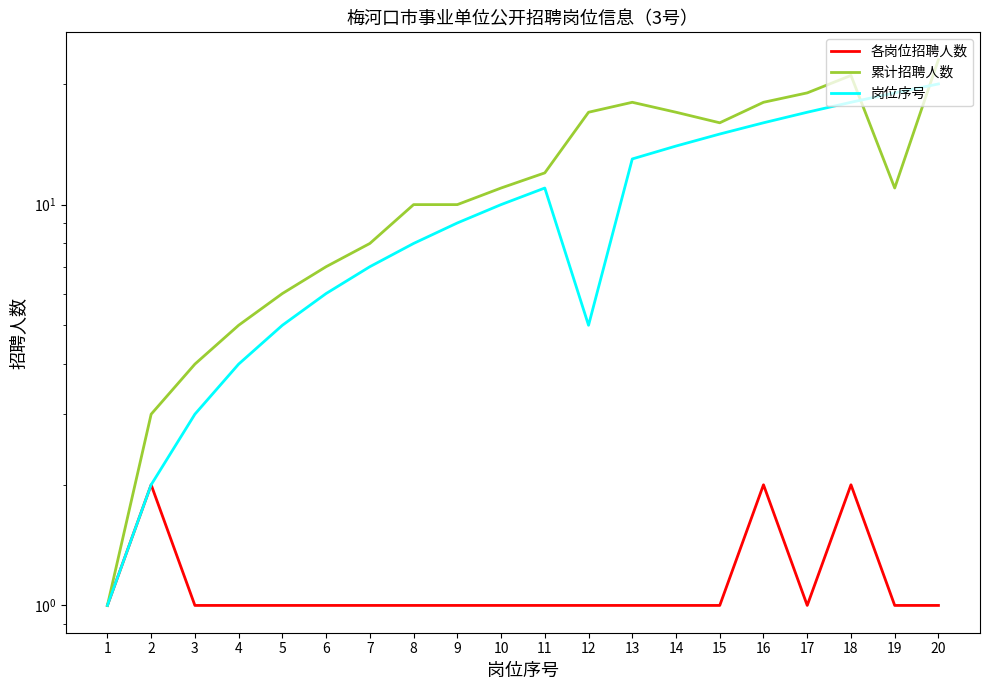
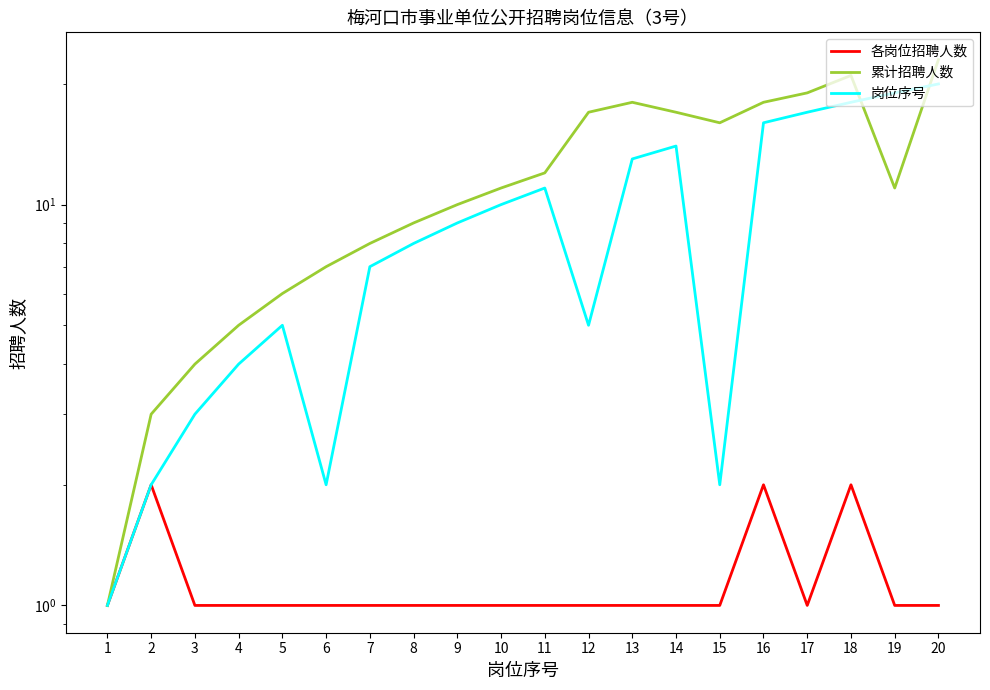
  {
    "各岗位招聘人数": {
      "3": 1,
      "4": 1,
      "5": 1,
      "6": 1,
      "7": 1,
      "8": 1,
      "9": 1,
      "10": 1,
      "11": 1,
      "12": 1,
      "13": 1,
      "14": 1,
      "15": 1,
      "16": 2,
      "17": 1,
      "18": 2,
      "19": 1,
      "20": 1
    },
    "累计招聘人数": {
      "2": 3,
      "3": 4,
      "4": 5,
      "5": 6,
      "6": 7,
      "7": 8,
-     "8": 10,
+     "8": 9,
      "9": 10,
      "10": 11,
      "11": 12,
      "12": 17,
      "13": 18,
      "14": 17,
      "15": 16,
      "16": 18,
      "17": 19,
      "19": 11
    },
    "岗位序号": {
      "3": 3,
      "4": 4,
      "5": 5,
-     "6": 6,
+     "6": 2,
      "7": 7,
      "8": 8,
      "9": 9,
      "10": 10,
      "11": 11,
      "12": 5,
      "13": 13,
      "14": 14,
-     "15": 15,
+     "15": 2,
      "16": 16,
      "17": 17
    }
  }
